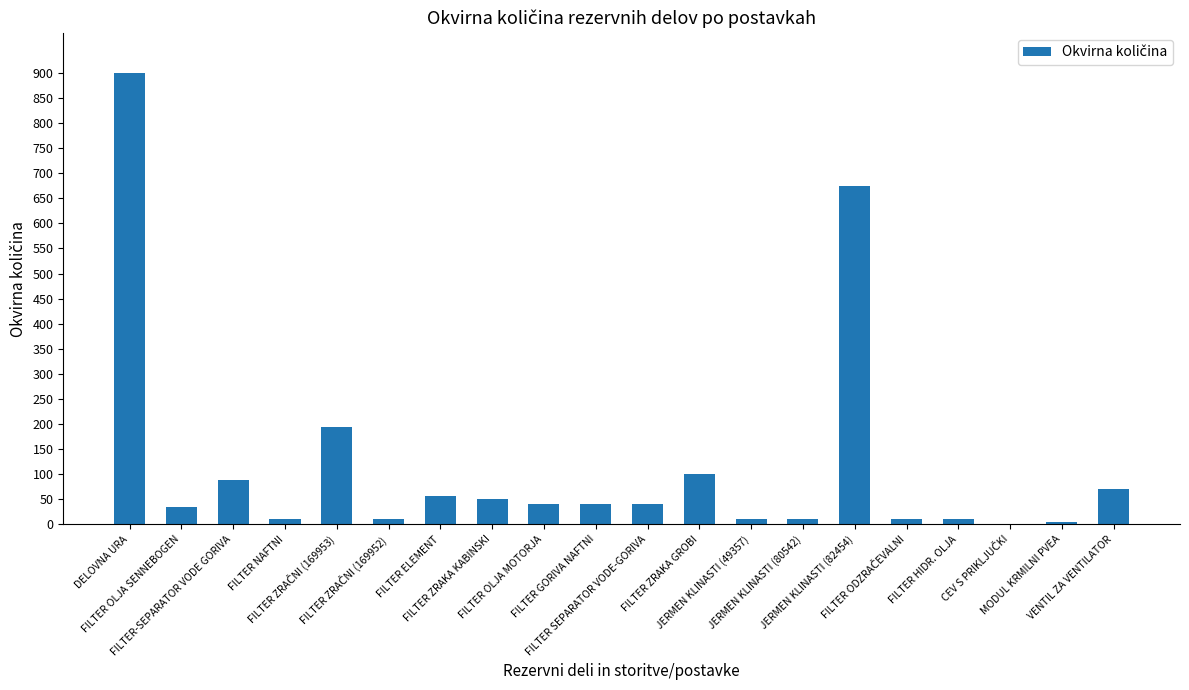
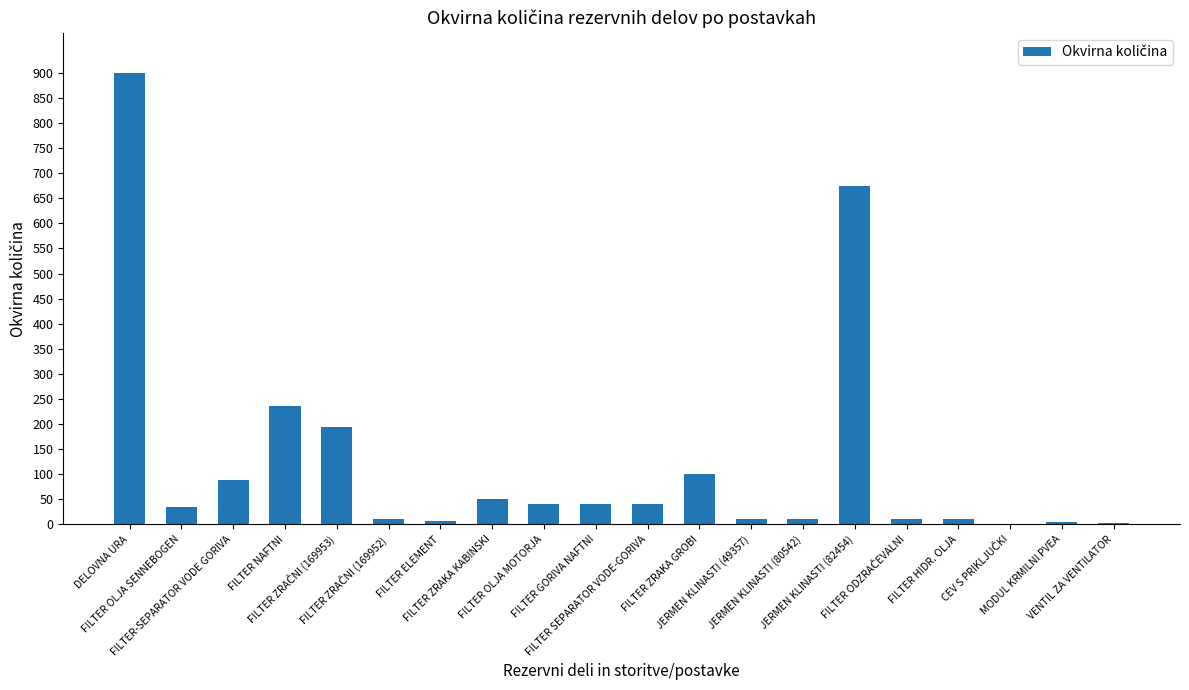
  {
    "DELOVNA URA": 900,
    "FILTER OLJA SENNEBOGEN": 40,
    "FILTER-SEPARATOR VODE GORIVA": 90,
-   "FILTER NAFTNI": 10,
+   "FILTER NAFTNI": 240,
    "FILTER ZRAČNI (169953)": 190,
    "FILTER ZRAČNI (169952)": 10,
-   "FILTER ELEMENT": 60,
+   "FILTER ELEMENT": 10,
    "FILTER ZRAKA KABINSKI": 50,
    "FILTER OLJA MOTORJA": 40,
    "FILTER GORIVA NAFTNI": 40,
    "FILTER SEPARATOR VODE-GORIVA": 40,
    "FILTER ZRAKA GROBI": 100,
    "JERMEN KLINASTI (49357)": 10,
    "JERMEN KLINASTI (80542)": 10,
    "JERMEN KLINASTI (82454)": 670,
    "FILTER ODZRAČEVALNI": 10,
    "FILTER HIDR. OLJA": 10,
    "MODUL KRMILNI PVEA": 10,
-   "VENTIL ZA VENTILATOR": 70
+   "VENTIL ZA VENTILATOR": 0
  }
